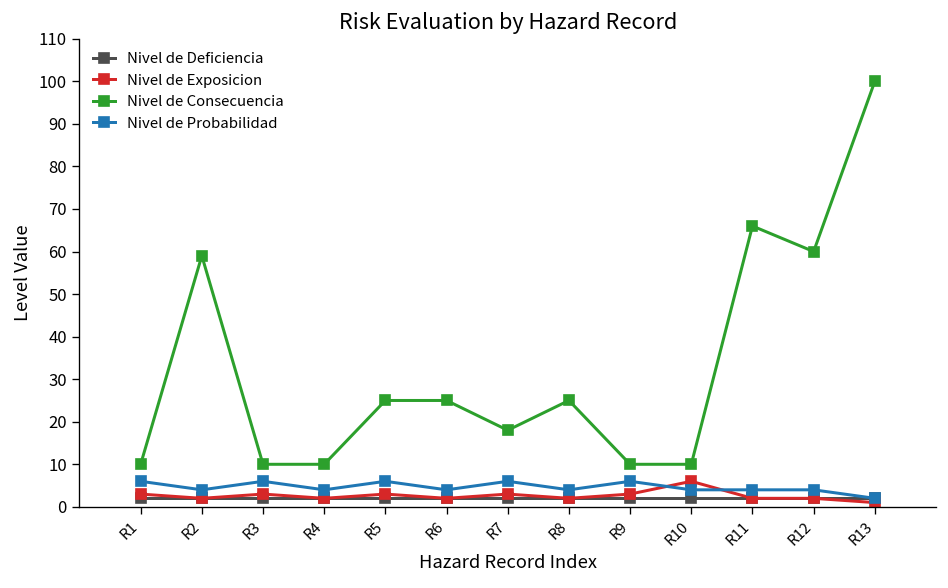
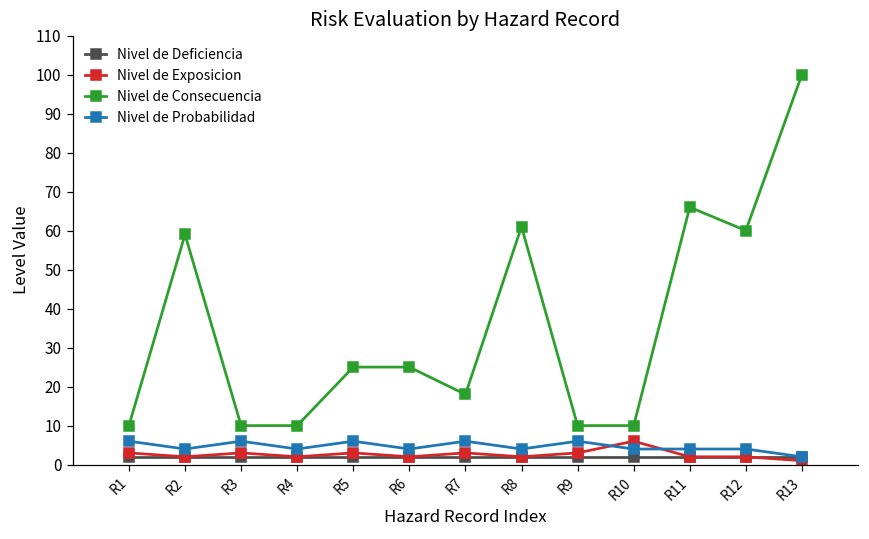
  {
    "Nivel de Deficiencia": {
      "R1": 2,
      "R3": 2,
      "R5": 2,
      "R7": 2,
      "R9": 2,
      "R10": 2
    },
    "Nivel de Exposicion": {
      "R1": 3,
      "R3": 3,
      "R5": 3,
      "R7": 3,
      "R9": 3,
      "R10": 6,
      "R13": 1
    },
    "Nivel de Consecuencia": {
      "R1": 10,
      "R2": 59,
      "R3": 10,
      "R4": 10,
      "R5": 25,
      "R6": 25,
      "R7": 18,
-     "R8": 25,
+     "R8": 61,
      "R9": 10,
      "R10": 10,
      "R11": 66,
      "R12": 60,
      "R13": 100
    },
    "Nivel de Probabilidad": {
      "R1": 6,
      "R2": 4,
      "R3": 6,
      "R4": 4,
      "R5": 6,
      "R6": 4,
      "R7": 6,
      "R8": 4,
      "R9": 6,
      "R10": 4,
      "R11": 4,
      "R12": 4
    }
  }
